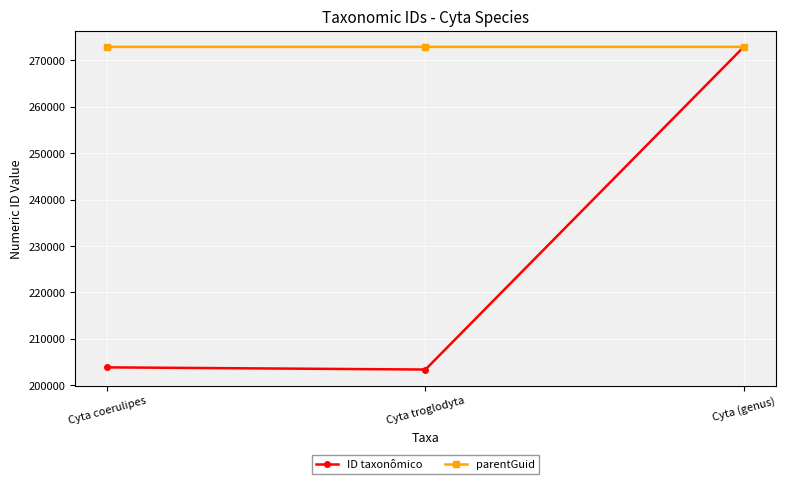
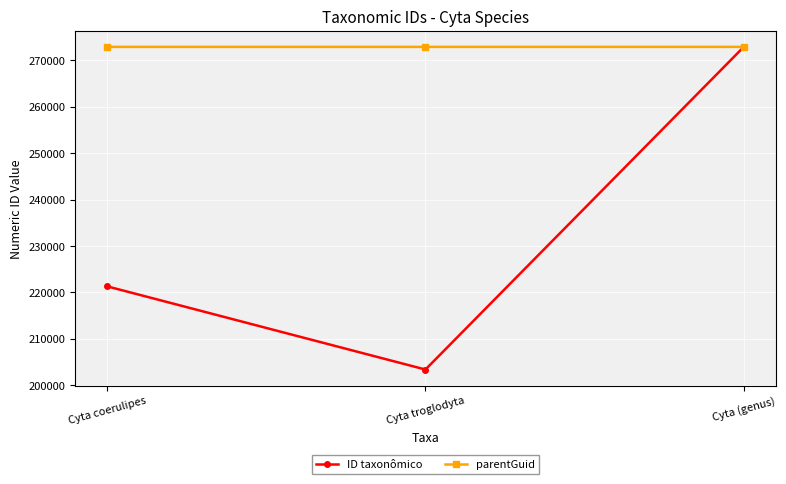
  {
    "ID taxonômico": {
-     "Cyta coerulipes": 204000,
+     "Cyta coerulipes": 221000,
      "Cyta troglodyta": 203000
    },
    "parentGuid": {
      "Cyta coerulipes": 273000,
      "Cyta troglodyta": 273000
    }
  }
